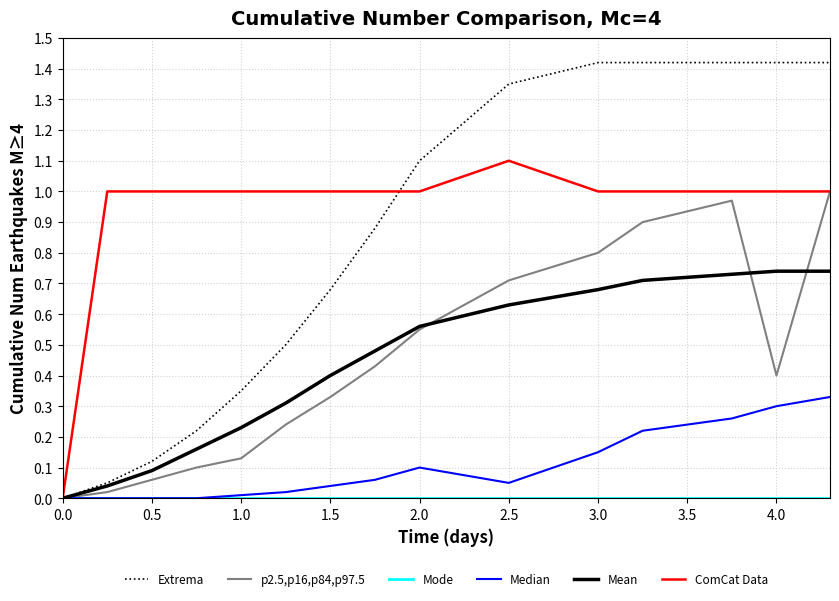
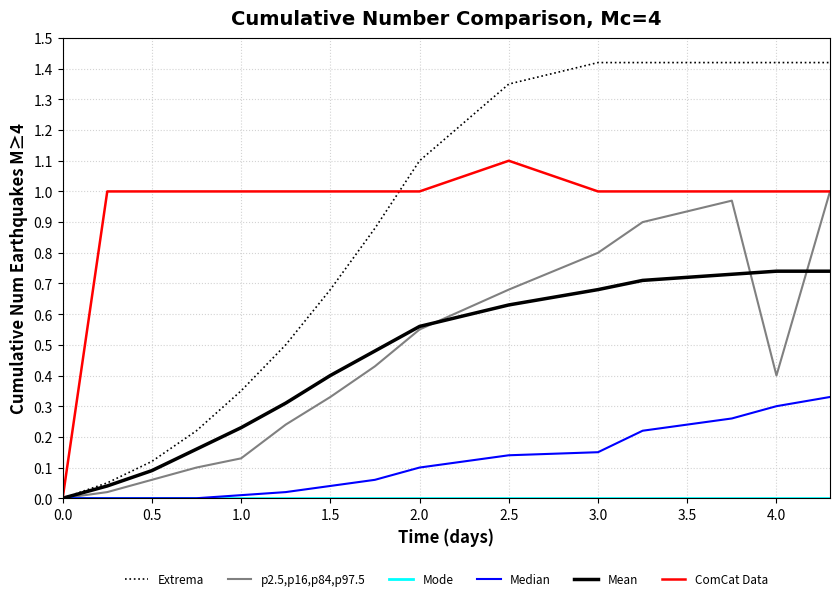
  {
    "p2.5,p16,p84,p97.5": {
      "0.5": 0.06,
      "1.0": 0.13,
      "1.5": 0.33,
      "2.0": 0.55,
-     "2.5": 0.71,
+     "2.5": 0.68,
      "3.0": 0.80,
      "4.0": 0.40
    },
    "Mode": {
      "1.0": 0.00,
      "1.5": 0.00,
      "2.0": 0.00,
      "2.5": 0.00,
      "3.0": 0.00,
      "4.0": 0.00
    },
    "Median": {
      "1.0": 0.01,
      "1.5": 0.04,
      "2.0": 0.10,
-     "2.5": 0.05,
+     "2.5": 0.14,
      "3.0": 0.15,
      "4.0": 0.30
    },
    "ComCat Data": {
      "0.5": 1.00,
      "1.0": 1.00,
      "1.5": 1.00,
      "2.0": 1.00,
      "2.5": 1.10,
      "3.0": 1.00,
      "4.0": 1.00
    }
  }
